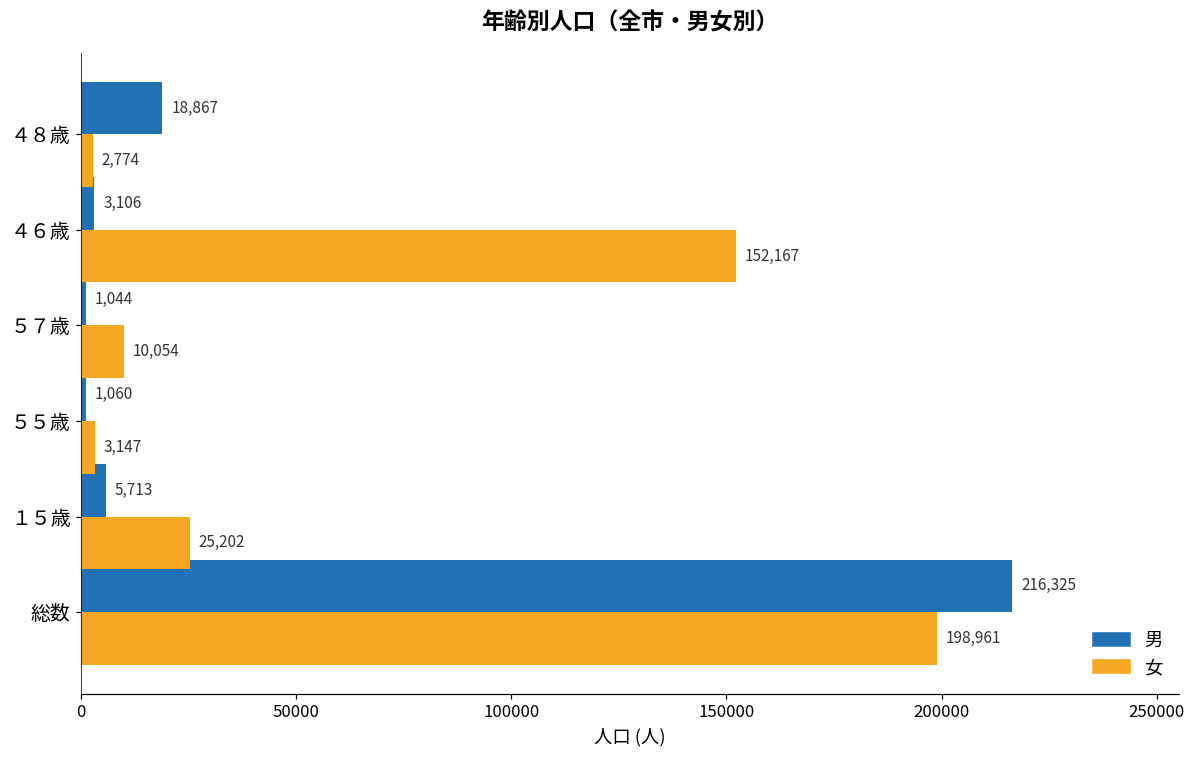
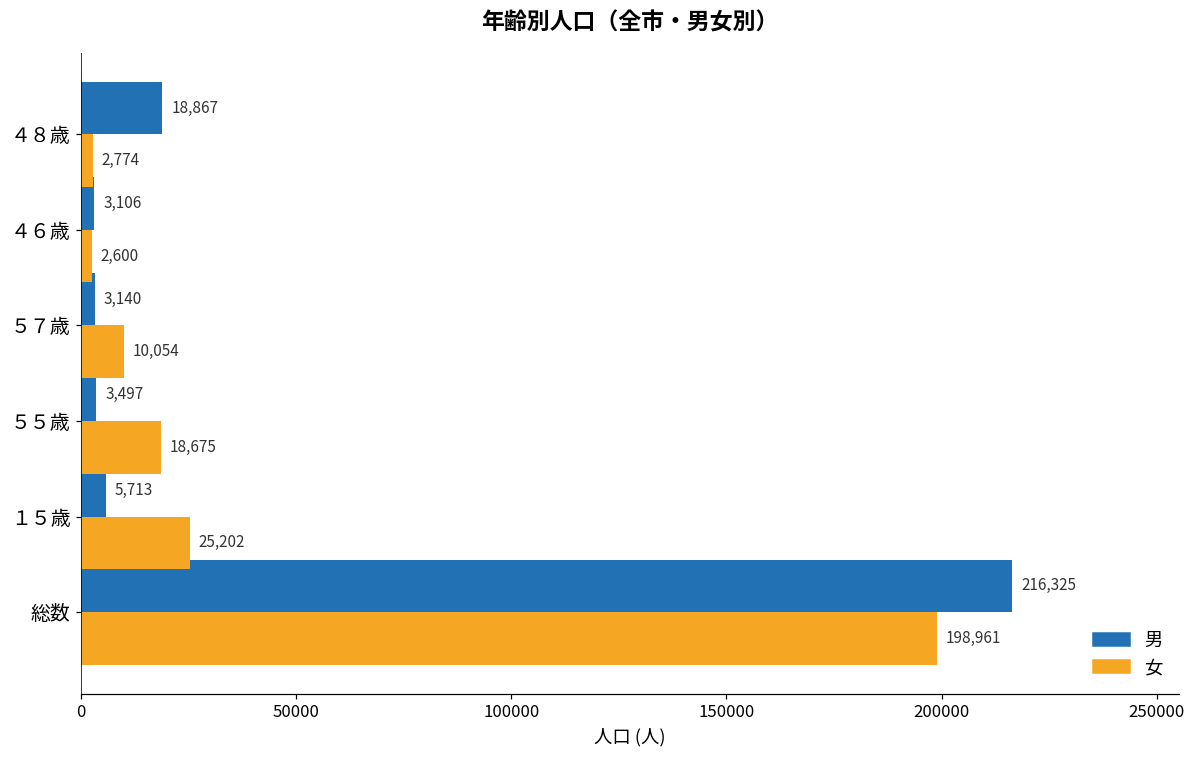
  {
    "男": {
      "４８歳": "18,867",
      "４６歳": "3,106",
-     "５７歳": "1,044",
-     "５５歳": "1,060",
+     "５７歳": "3,140",
+     "５５歳": "3,497",
      "１５歳": "5,713",
      "総数": "216,325"
    },
    "女": {
      "４８歳": "2,774",
-     "４６歳": "152,167",
+     "４６歳": "2,600",
      "５７歳": "10,054",
-     "５５歳": "3,147",
+     "５５歳": "18,675",
      "１５歳": "25,202",
      "総数": "198,961"
    }
  }
